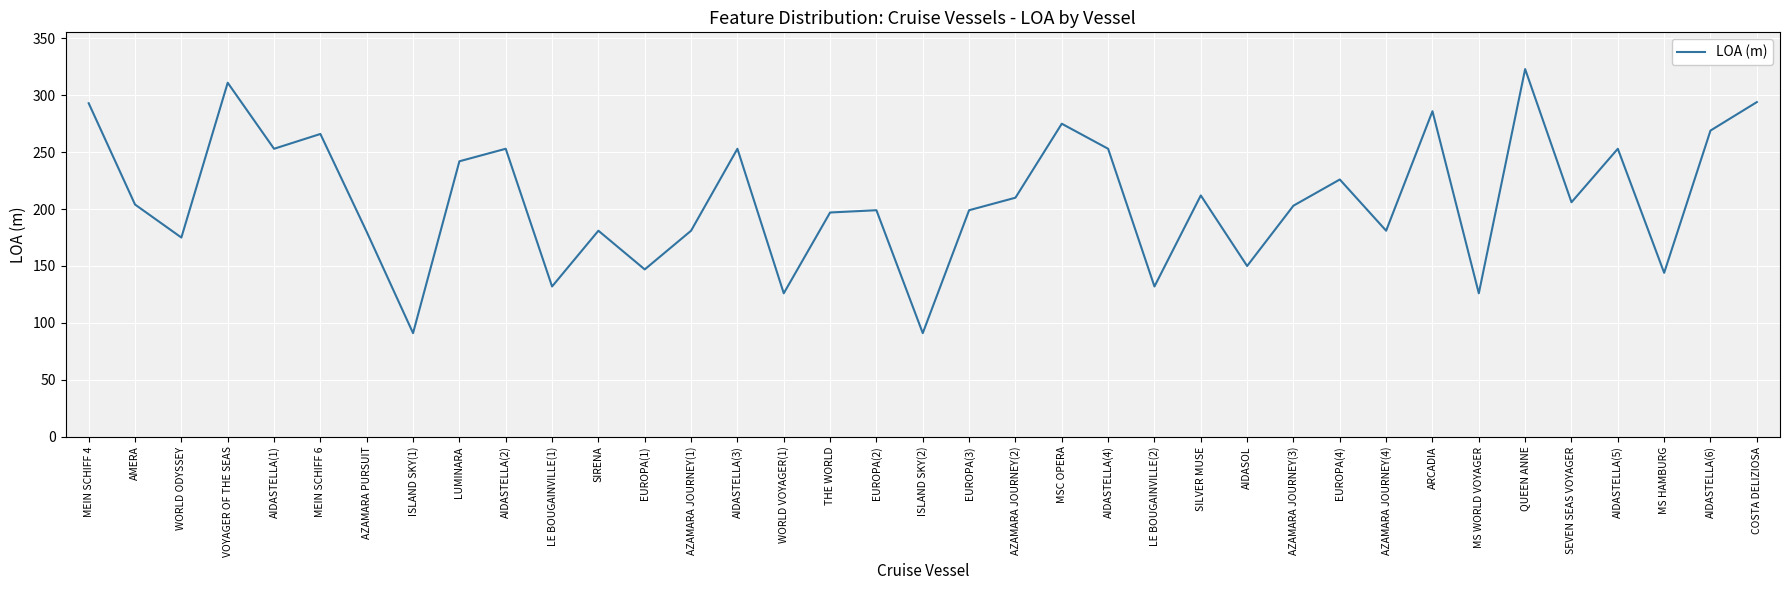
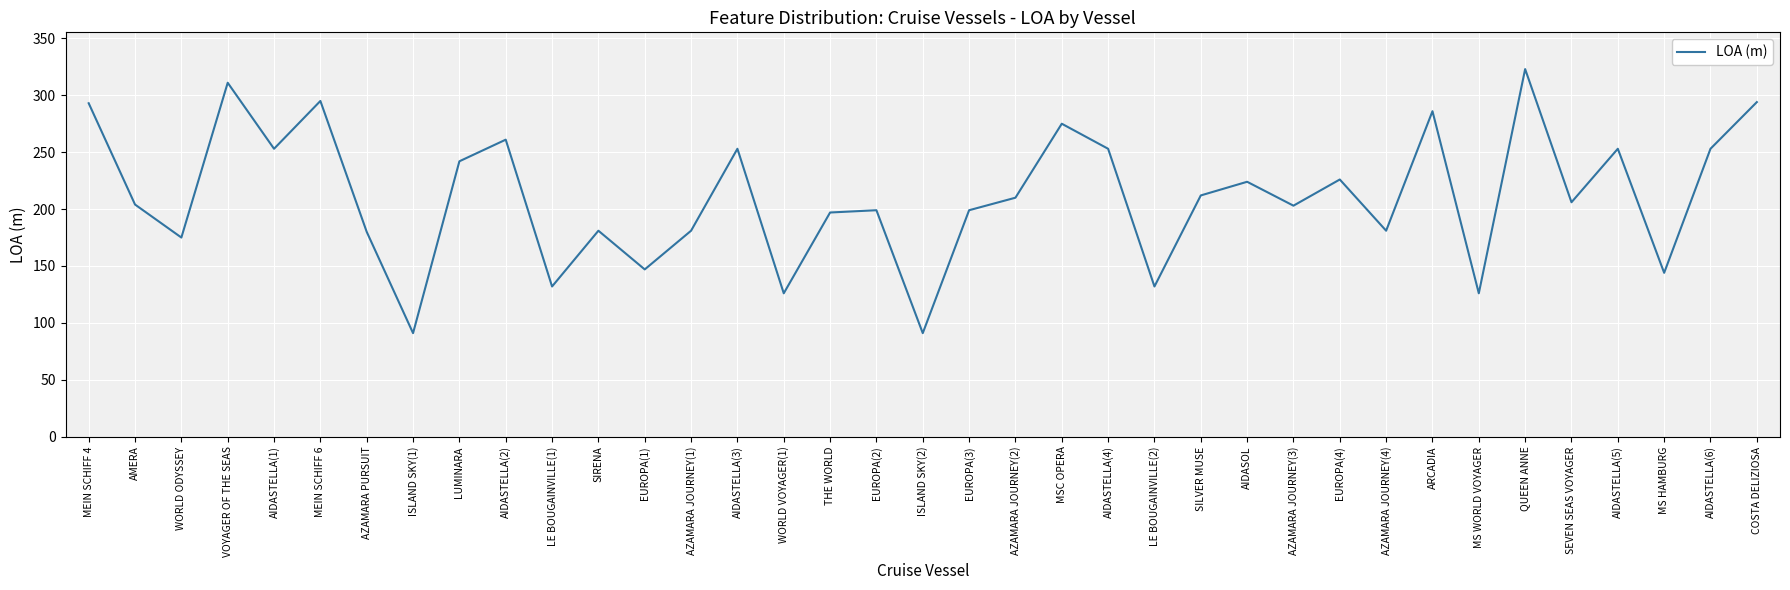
  {
    "MEIN SCHIFF 4": 293,
    "AMERA": 204,
    "WORLD ODYSSEY": 175,
    "VOYAGER OF THE SEAS": 311,
    "AIDASTELLA(1)": 253,
-   "MEIN SCHIFF 6": 266,
+   "MEIN SCHIFF 6": 295,
    "AZAMARA PURSUIT": 180,
    "ISLAND SKY(1)": 91,
    "LUMINARA": 242,
-   "AIDASTELLA(2)": 253,
+   "AIDASTELLA(2)": 261,
    "LE BOUGAINVILLE(1)": 132,
    "SIRENA": 181,
    "EUROPA(1)": 147,
    "AZAMARA JOURNEY(1)": 181,
    "AIDASTELLA(3)": 253,
    "WORLD VOYAGER(1)": 126,
    "THE WORLD": 197,
    "EUROPA(2)": 199,
    "ISLAND SKY(2)": 91,
    "EUROPA(3)": 199,
    "AZAMARA JOURNEY(2)": 210,
    "MSC OPERA": 275,
    "AIDASTELLA(4)": 253,
    "LE BOUGAINVILLE(2)": 132,
    "SILVER MUSE": 212,
-   "AIDASOL": 150,
+   "AIDASOL": 224,
    "AZAMARA JOURNEY(3)": 203,
    "EUROPA(4)": 226,
    "AZAMARA JOURNEY(4)": 181,
    "ARCADIA": 286,
    "MS WORLD VOYAGER": 126,
    "QUEEN ANNE": 323,
    "SEVEN SEAS VOYAGER": 206,
    "AIDASTELLA(5)": 253,
    "MS HAMBURG": 144,
-   "AIDASTELLA(6)": 269,
+   "AIDASTELLA(6)": 253,
    "COSTA DELIZIOSA": 294
  }
